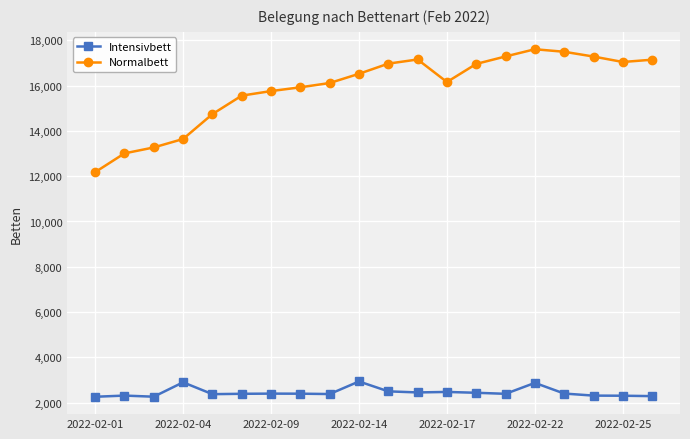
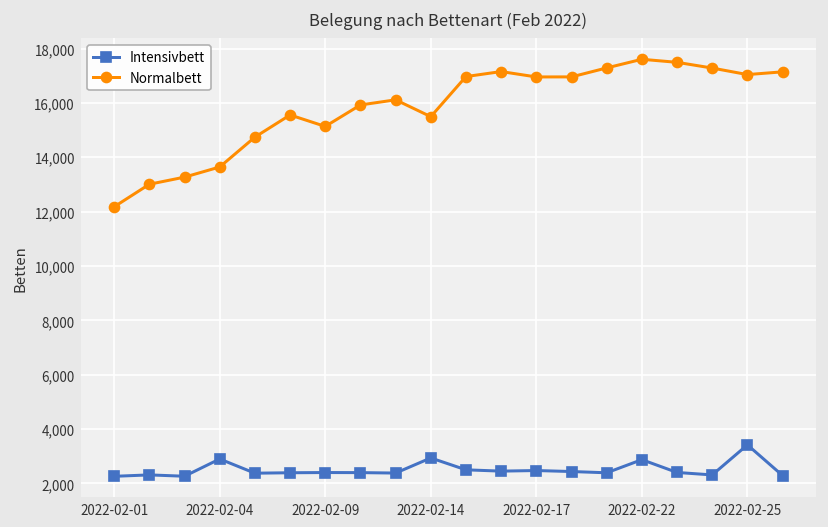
  {
    "Intensivbett": {
      "2022-02-01": "2,300",
      "2022-02-04": "2,900",
      "2022-02-09": "2,400",
      "2022-02-14": "2,900",
      "2022-02-17": "2,500",
      "2022-02-22": "2,900",
-     "2022-02-25": "2,300"
+     "2022-02-25": "3,400"
    },
    "Normalbett": {
      "2022-02-01": "12,200",
      "2022-02-04": "13,600",
-     "2022-02-09": "15,800",
-     "2022-02-14": "16,500",
-     "2022-02-17": "16,200",
+     "2022-02-09": "15,100",
+     "2022-02-14": "15,500",
+     "2022-02-17": "17,000",
      "2022-02-22": "17,600",
      "2022-02-25": "17,000"
    }
  }
